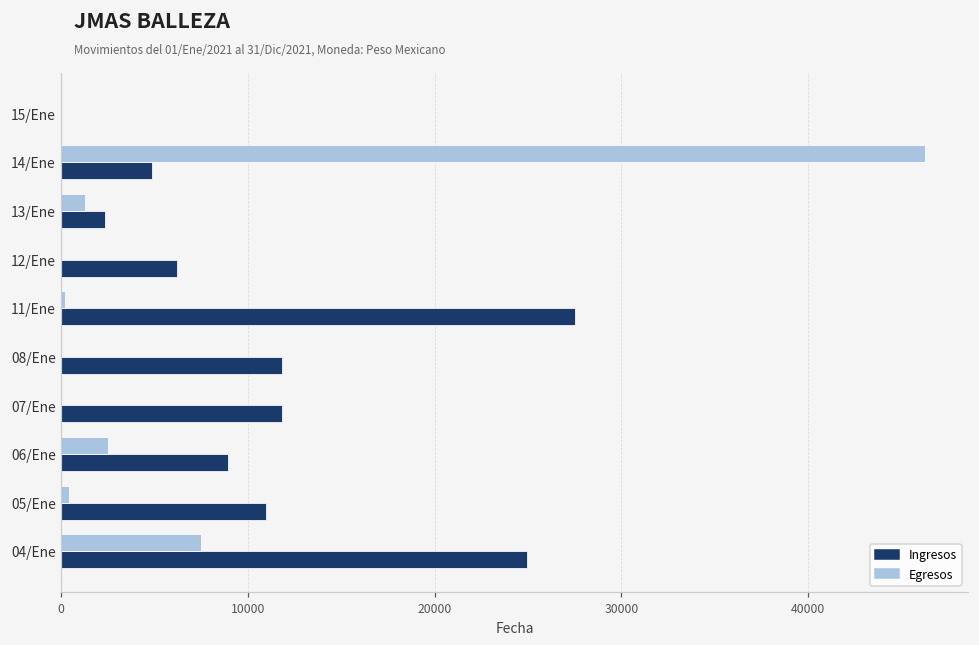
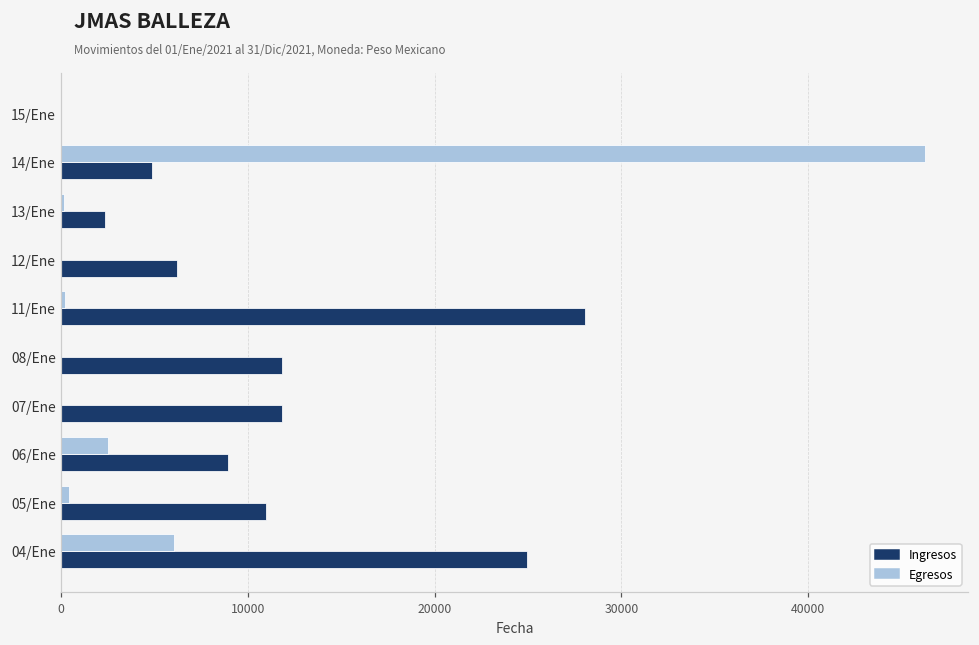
  {
    "Ingresos": {
      "15/Ene": 0,
      "14/Ene": 4900,
      "13/Ene": 2400,
      "12/Ene": 6200,
-     "11/Ene": 27500,
+     "11/Ene": 28000,
      "08/Ene": 11800,
      "07/Ene": 11800,
      "06/Ene": 8900,
      "05/Ene": 11000,
      "04/Ene": 24900
    },
    "Egresos": {
      "15/Ene": 0,
      "14/Ene": 46200,
-     "13/Ene": 1300,
+     "13/Ene": 200,
      "12/Ene": 0,
      "11/Ene": 200,
      "08/Ene": 0,
      "07/Ene": 0,
      "06/Ene": 2500,
      "05/Ene": 400,
-     "04/Ene": 7500
+     "04/Ene": 6000
    }
  }
